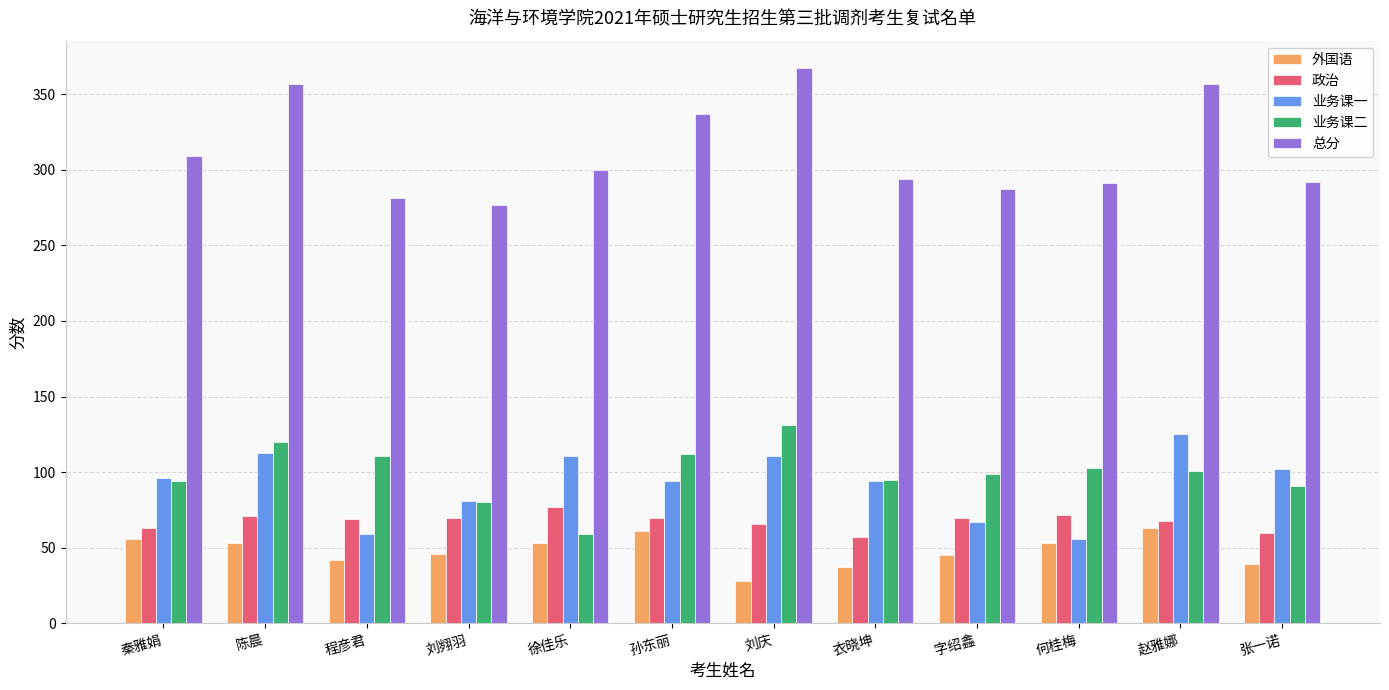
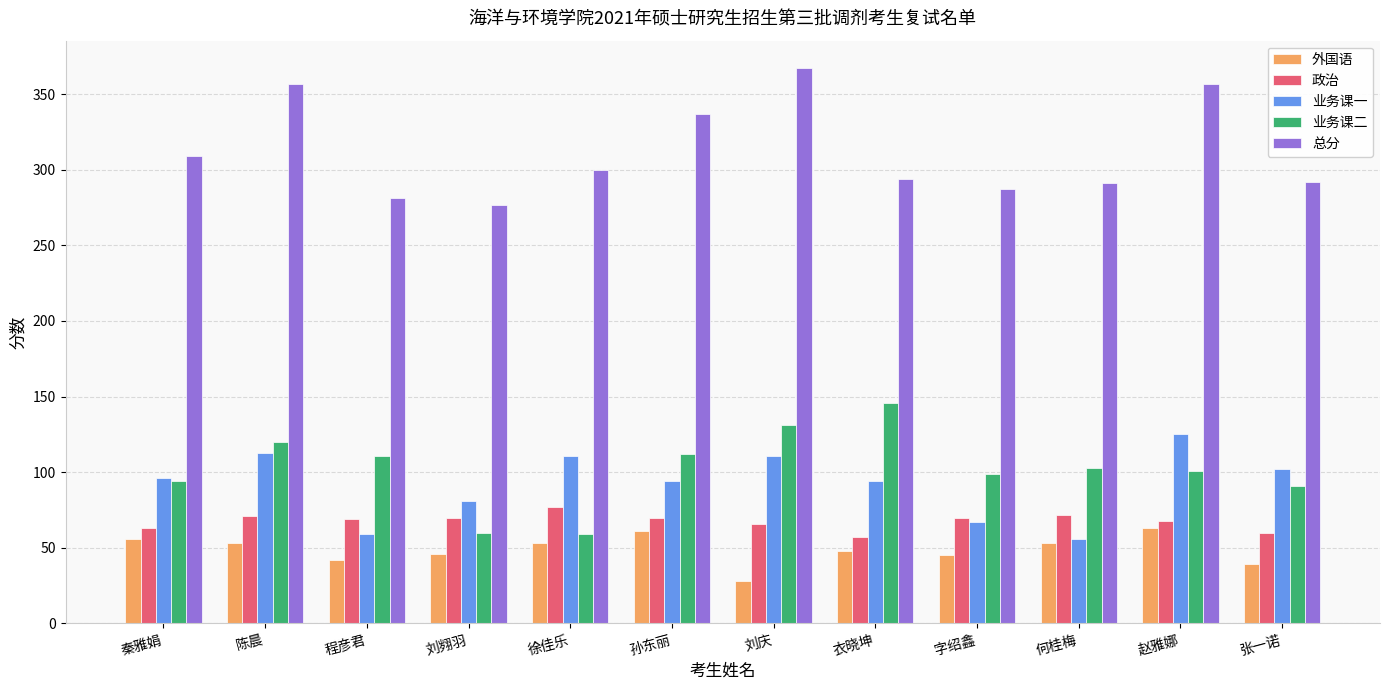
  {
    "外国语": {
      "秦雅娟": 56,
      "陈晨": 53,
      "程彦君": 42,
      "刘翙羽": 46,
      "徐佳乐": 53,
      "孙东丽": 61,
      "刘庆": 28,
-     "衣晓坤": 37,
+     "衣晓坤": 48,
      "字绍鑫": 45,
      "何桂梅": 53,
      "赵雅娜": 63,
      "张一诺": 39
    },
    "政治": {
      "秦雅娟": 63,
      "陈晨": 71,
      "程彦君": 69,
      "刘翙羽": 70,
      "徐佳乐": 77,
      "孙东丽": 70,
      "刘庆": 66,
      "衣晓坤": 57,
      "字绍鑫": 70,
      "何桂梅": 72,
      "赵雅娜": 68,
      "张一诺": 60
    },
    "业务课一": {
      "秦雅娟": 96,
      "陈晨": 113,
      "程彦君": 59,
      "刘翙羽": 81,
      "徐佳乐": 111,
      "孙东丽": 94,
      "刘庆": 111,
      "衣晓坤": 94,
      "字绍鑫": 67,
      "何桂梅": 56,
      "赵雅娜": 125,
      "张一诺": 102
    },
    "业务课二": {
      "秦雅娟": 94,
      "陈晨": 120,
      "程彦君": 111,
-     "刘翙羽": 80,
+     "刘翙羽": 60,
      "徐佳乐": 59,
      "孙东丽": 112,
      "刘庆": 131,
-     "衣晓坤": 95,
+     "衣晓坤": 146,
      "字绍鑫": 99,
      "何桂梅": 103,
      "赵雅娜": 101,
      "张一诺": 91
    },
    "总分": {
      "秦雅娟": 309,
      "陈晨": 357,
      "程彦君": 281,
      "刘翙羽": 277,
      "徐佳乐": 300,
      "孙东丽": 337,
      "刘庆": 367,
      "衣晓坤": 294,
      "字绍鑫": 287,
      "何桂梅": 291,
      "赵雅娜": 357,
      "张一诺": 292
    }
  }
